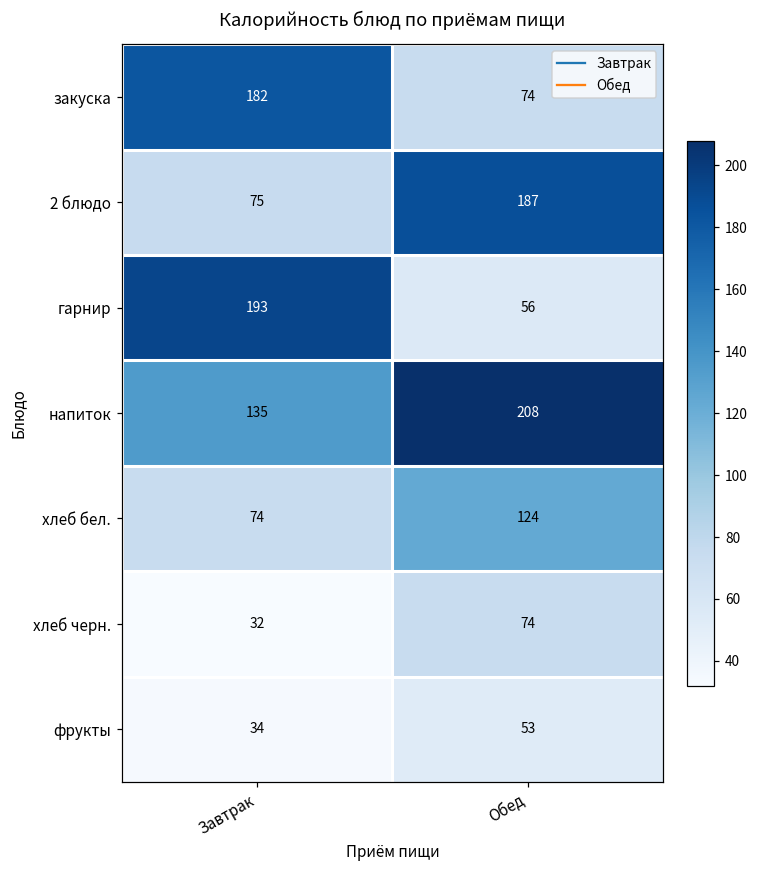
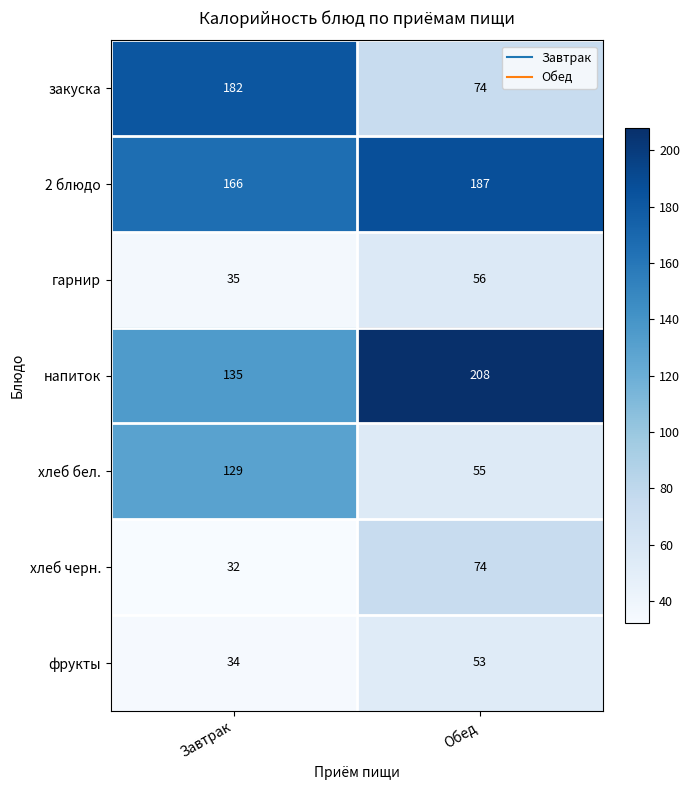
  {
    "закуска": {
      "Завтрак": 182,
      "Обед": 74
    },
    "2 блюдо": {
-     "Завтрак": 75,
+     "Завтрак": 166,
      "Обед": 187
    },
    "гарнир": {
-     "Завтрак": 193,
+     "Завтрак": 35,
      "Обед": 56
    },
    "напиток": {
      "Завтрак": 135,
      "Обед": 208
    },
    "хлеб бел.": {
-     "Завтрак": 74,
-     "Обед": 124
+     "Завтрак": 129,
+     "Обед": 55
    },
    "хлеб черн.": {
      "Завтрак": 32,
      "Обед": 74
    },
    "фрукты": {
      "Завтрак": 34,
      "Обед": 53
    }
  }
